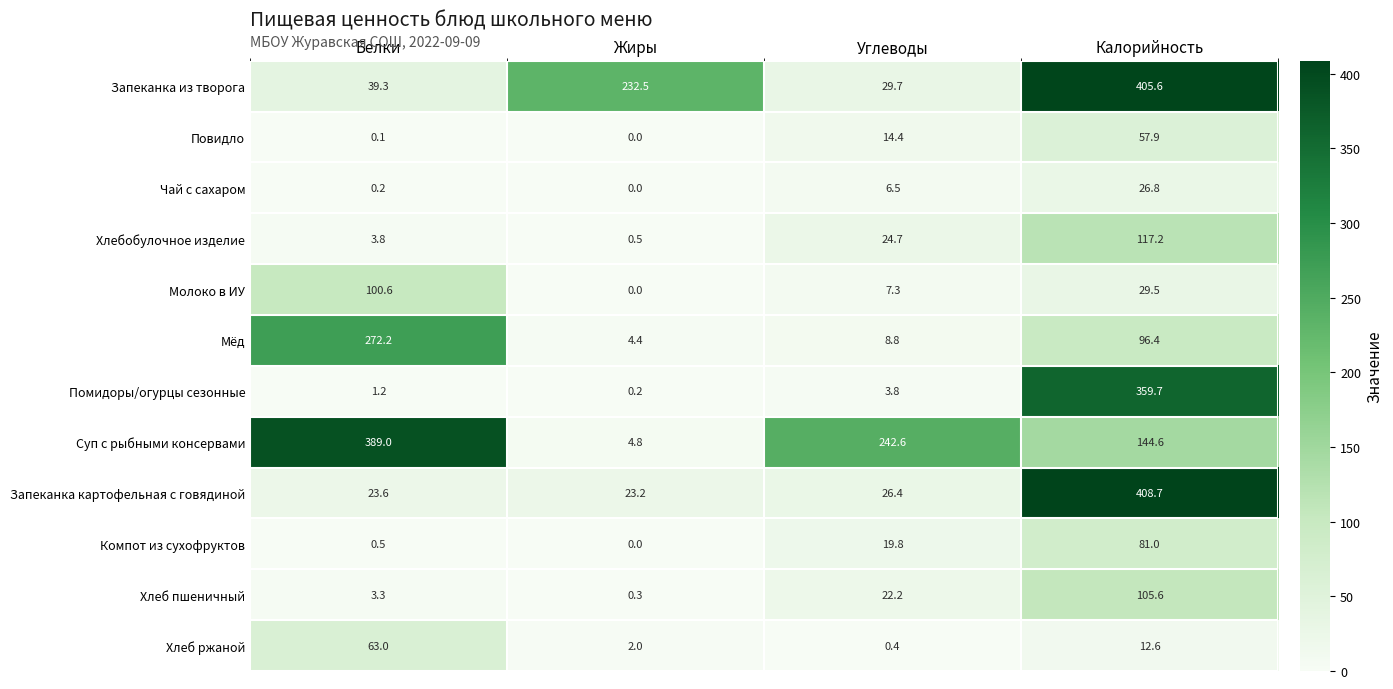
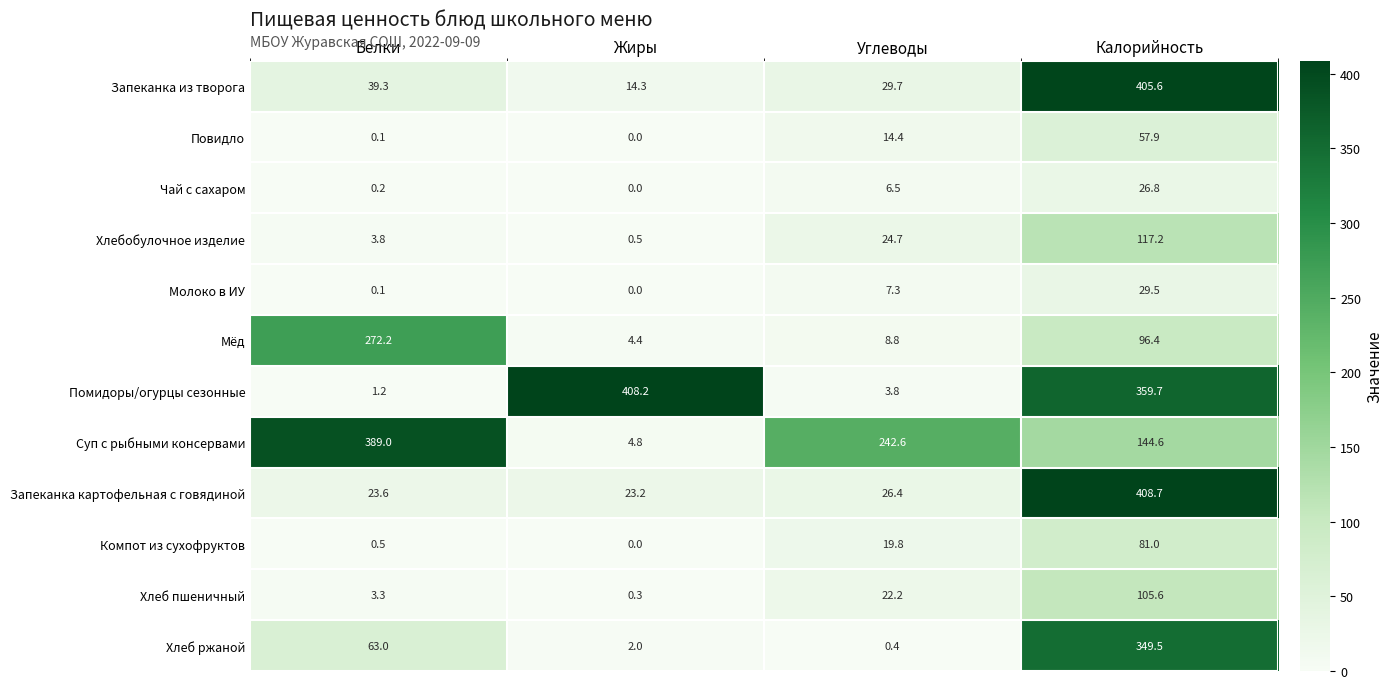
  {
    "Запеканка из творога": {
      "Белки": 39.3,
-     "Жиры": 232.5,
+     "Жиры": 14.3,
      "Углеводы": 29.7,
      "Калорийность": 405.6
    },
    "Повидло": {
      "Белки": 0.1,
      "Жиры": 0.0,
      "Углеводы": 14.4,
      "Калорийность": 57.9
    },
    "Чай с сахаром": {
      "Белки": 0.2,
      "Жиры": 0.0,
      "Углеводы": 6.5,
      "Калорийность": 26.8
    },
    "Хлебобулочное изделие": {
      "Белки": 3.8,
      "Жиры": 0.5,
      "Углеводы": 24.7,
      "Калорийность": 117.2
    },
    "Молоко в ИУ": {
-     "Белки": 100.6,
+     "Белки": 0.1,
      "Жиры": 0.0,
      "Углеводы": 7.3,
      "Калорийность": 29.5
    },
    "Мёд": {
      "Белки": 272.2,
      "Жиры": 4.4,
      "Углеводы": 8.8,
      "Калорийность": 96.4
    },
    "Помидоры/огурцы сезонные": {
      "Белки": 1.2,
-     "Жиры": 0.2,
+     "Жиры": 408.2,
      "Углеводы": 3.8,
      "Калорийность": 359.7
    },
    "Суп с рыбными консервами": {
      "Белки": 389.0,
      "Жиры": 4.8,
      "Углеводы": 242.6,
      "Калорийность": 144.6
    },
    "Запеканка картофельная с говядиной": {
      "Белки": 23.6,
      "Жиры": 23.2,
      "Углеводы": 26.4,
      "Калорийность": 408.7
    },
    "Компот из сухофруктов": {
      "Белки": 0.5,
      "Жиры": 0.0,
      "Углеводы": 19.8,
      "Калорийность": 81.0
    },
    "Хлеб пшеничный": {
      "Белки": 3.3,
      "Жиры": 0.3,
      "Углеводы": 22.2,
      "Калорийность": 105.6
    },
    "Хлеб ржаной": {
      "Белки": 63.0,
      "Жиры": 2.0,
      "Углеводы": 0.4,
-     "Калорийность": 12.6
+     "Калорийность": 349.5
    }
  }
